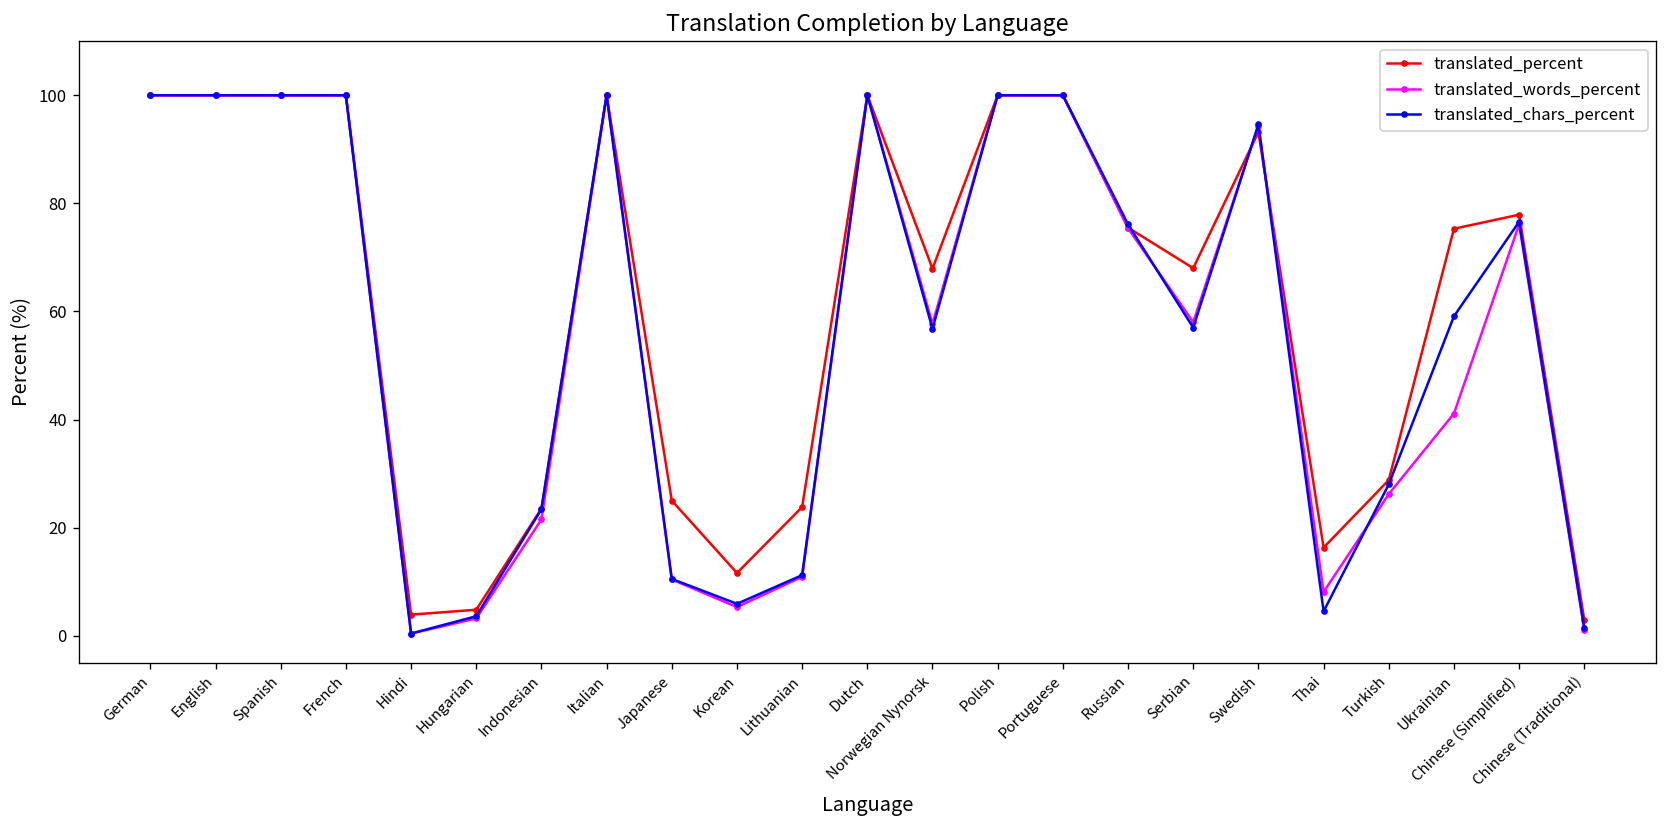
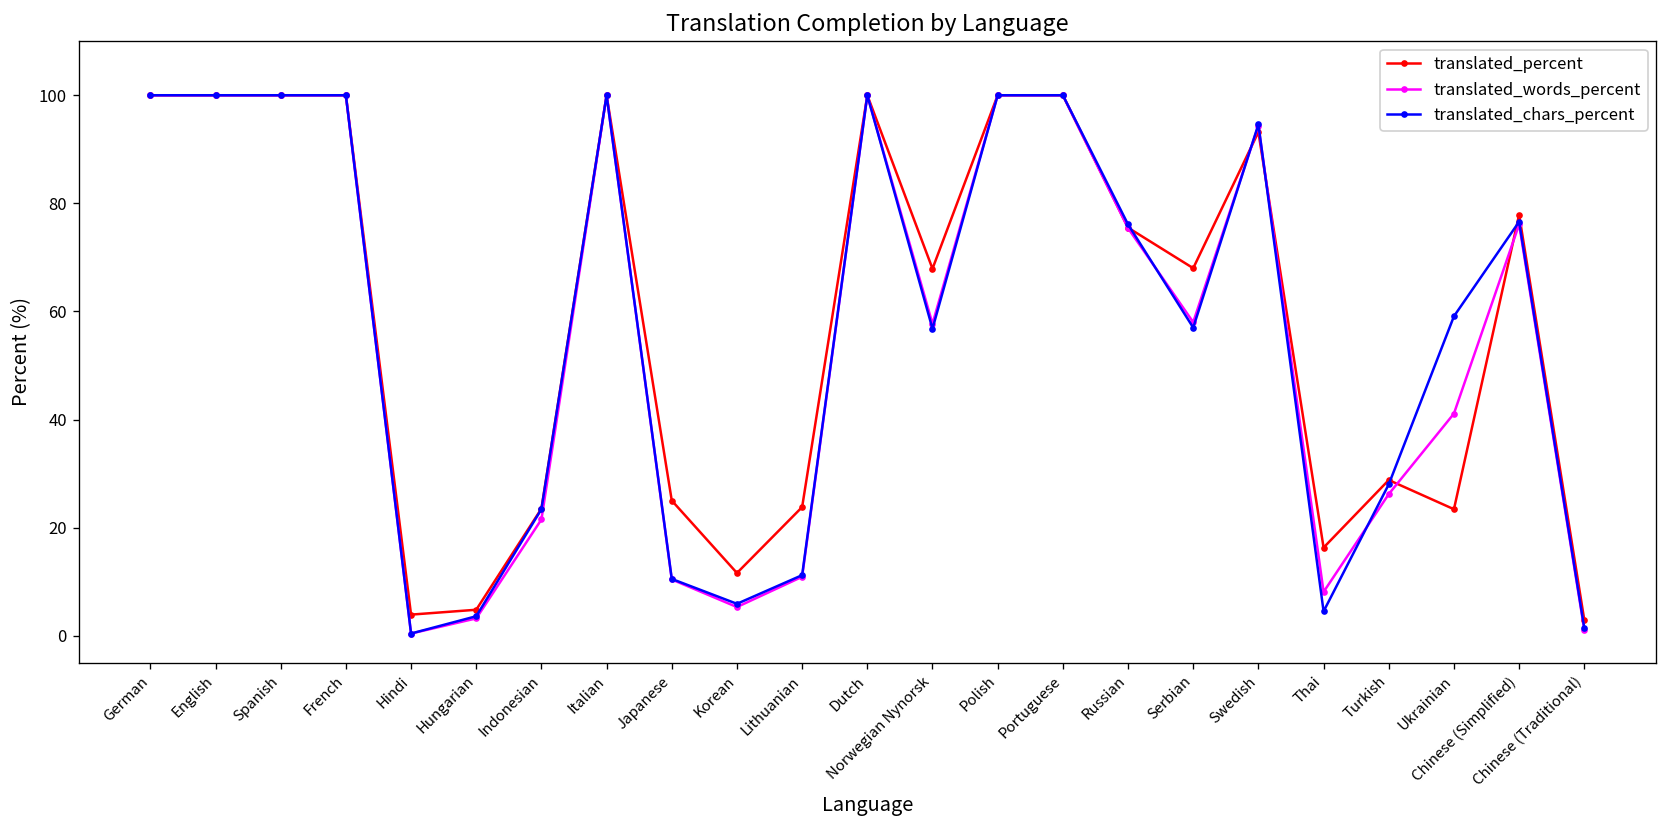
  {
    "translated_percent": {
      "Hindi": 4,
      "Hungarian": 5,
      "Japanese": 25,
      "Korean": 12,
      "Lithuanian": 24,
      "Norwegian Nynorsk": 68,
      "Serbian": 68,
      "Swedish": 93,
      "Thai": 16,
      "Turkish": 29,
-     "Ukrainian": 75,
+     "Ukrainian": 23,
      "Chinese (Simplified)": 78,
      "Chinese (Traditional)": 3
    },
    "translated_words_percent": {
      "Indonesian": 22,
      "Korean": 5,
      "Norwegian Nynorsk": 58,
      "Serbian": 58,
      "Thai": 8,
      "Turkish": 26,
      "Ukrainian": 41
    },
    "translated_chars_percent": {
      "Korean": 6,
      "Norwegian Nynorsk": 57,
      "Russian": 76,
      "Serbian": 57,
      "Thai": 5,
      "Turkish": 28,
      "Ukrainian": 59
    }
  }
